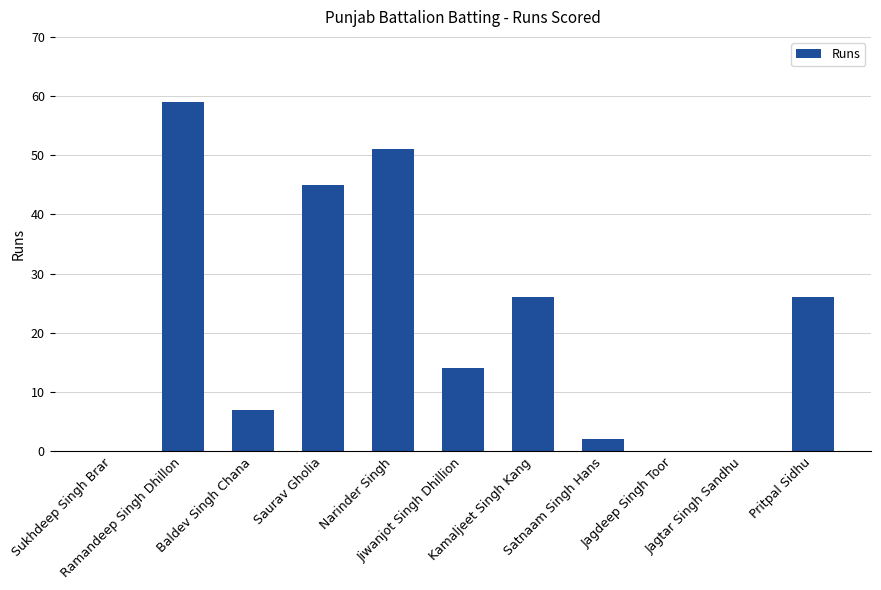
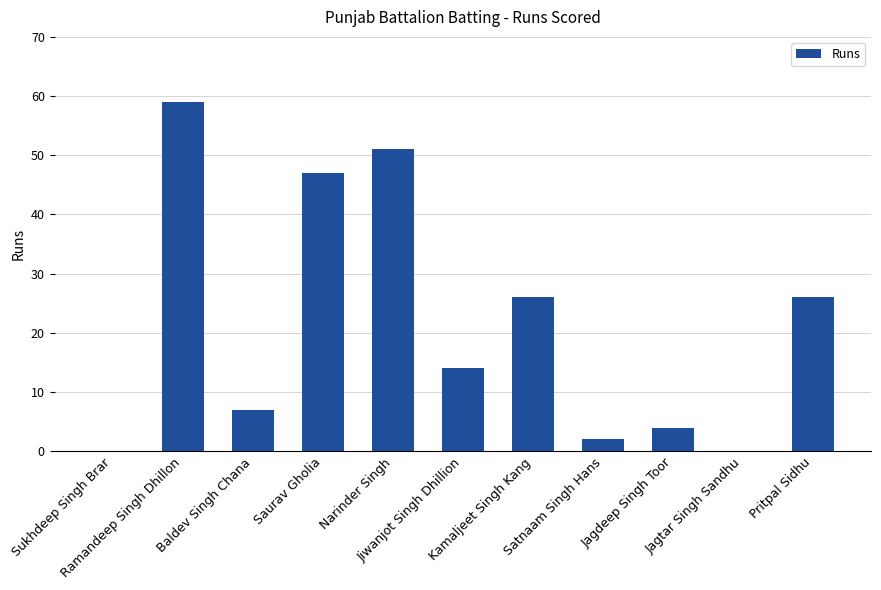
  {
    "Sukhdeep Singh Brar": 0,
    "Ramandeep Singh Dhillon": 59,
    "Baldev Singh Chana": 7,
-   "Saurav Gholia": 45,
+   "Saurav Gholia": 47,
    "Narinder Singh": 51,
    "Jiwanjot Singh Dhillion": 14,
    "Kamaljeet Singh Kang": 26,
    "Satnaam Singh Hans": 2,
-   "Jagdeep Singh Toor": 0,
+   "Jagdeep Singh Toor": 4,
    "Jagtar Singh Sandhu": 0,
    "Pritpal Sidhu": 26
  }
